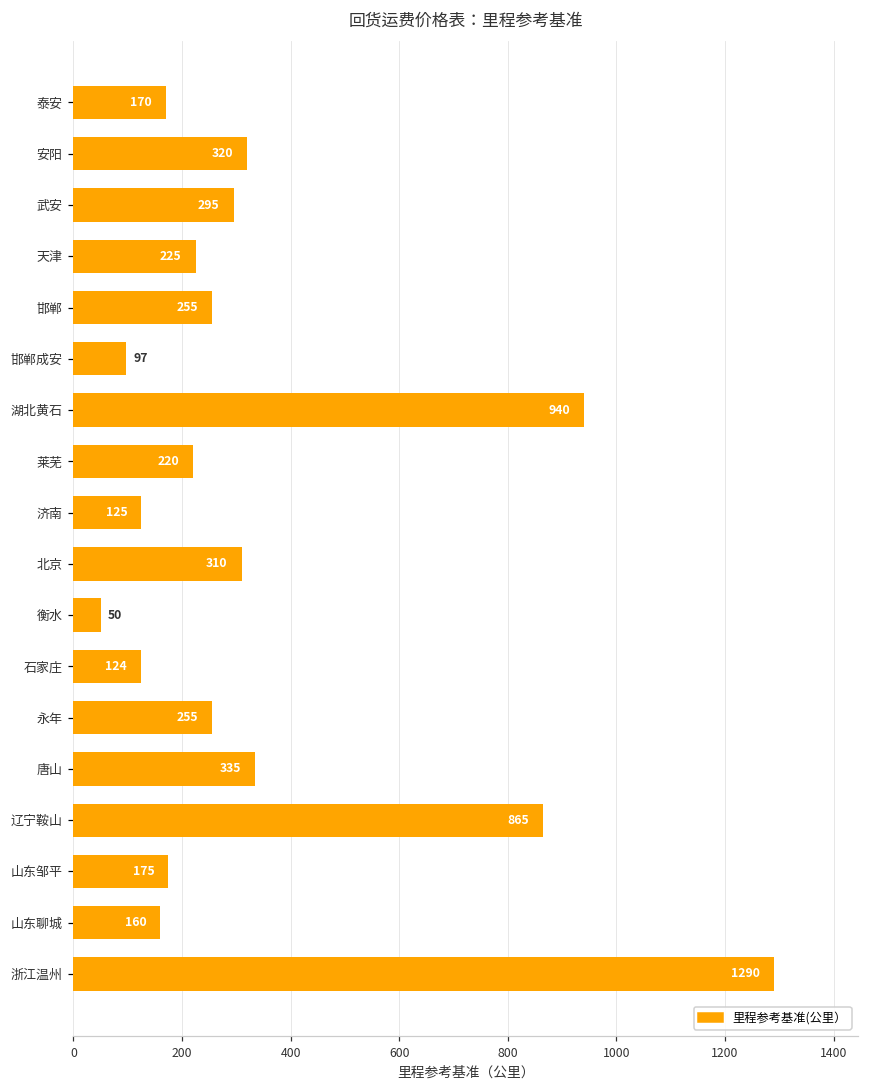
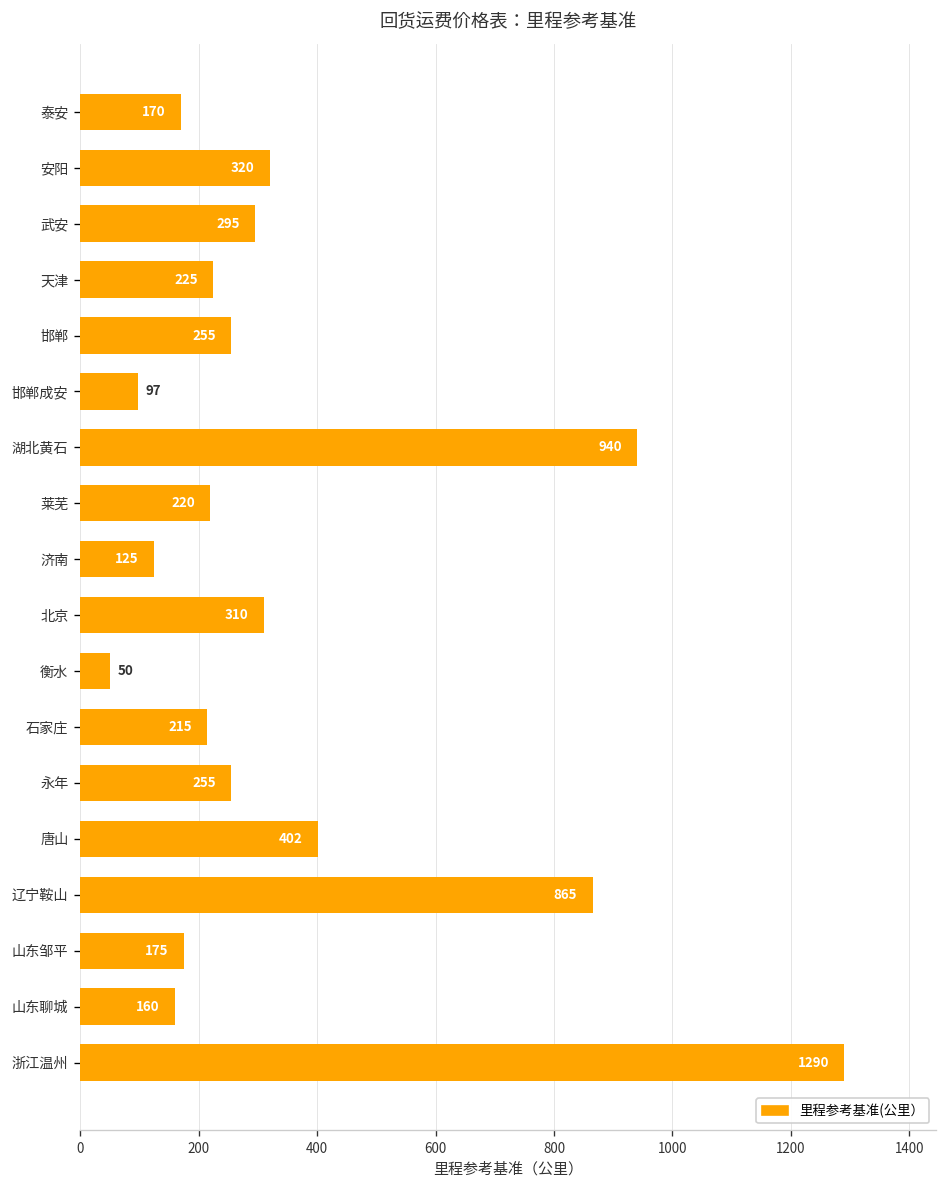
  {
    "泰安": 170,
    "安阳": 320,
    "武安": 295,
    "天津": 225,
    "邯郸": 255,
    "邯郸成安": 97,
    "湖北黄石": 940,
    "莱芜": 220,
    "济南": 125,
    "北京": 310,
    "衡水": 50,
-   "石家庄": 124,
+   "石家庄": 215,
    "永年": 255,
-   "唐山": 335,
+   "唐山": 402,
    "辽宁鞍山": 865,
    "山东邹平": 175,
    "山东聊城": 160,
    "浙江温州": 1290
  }
